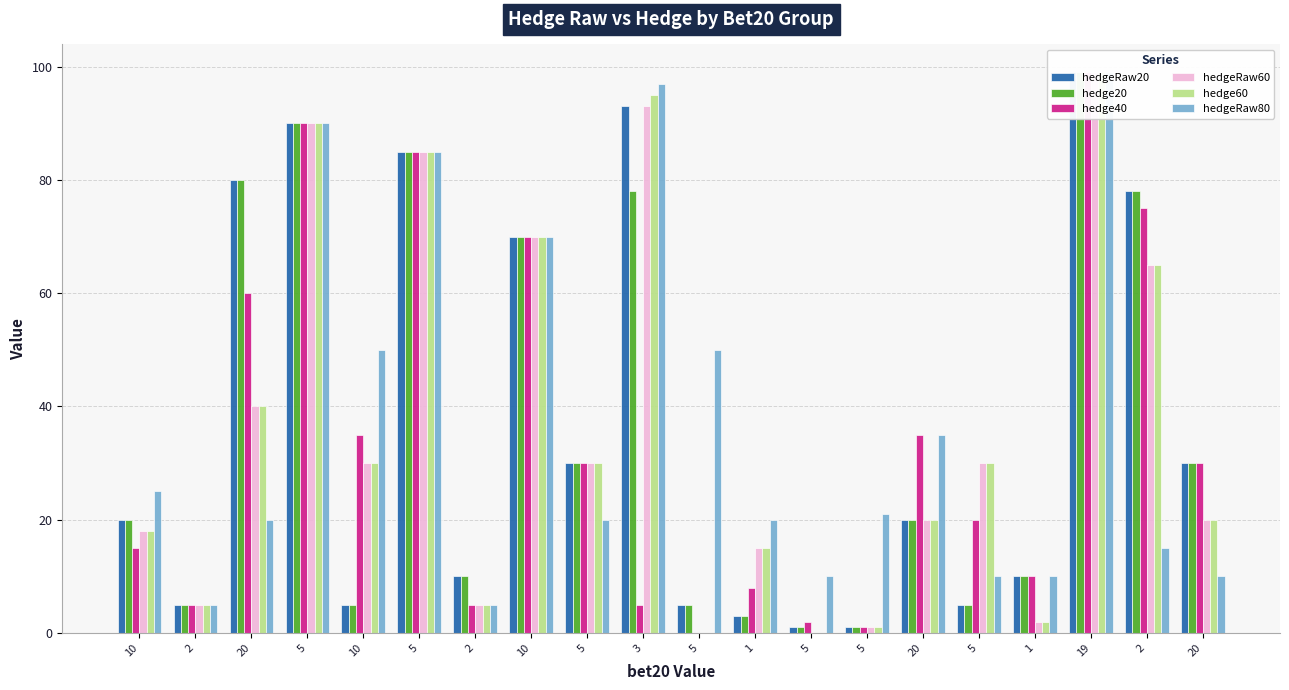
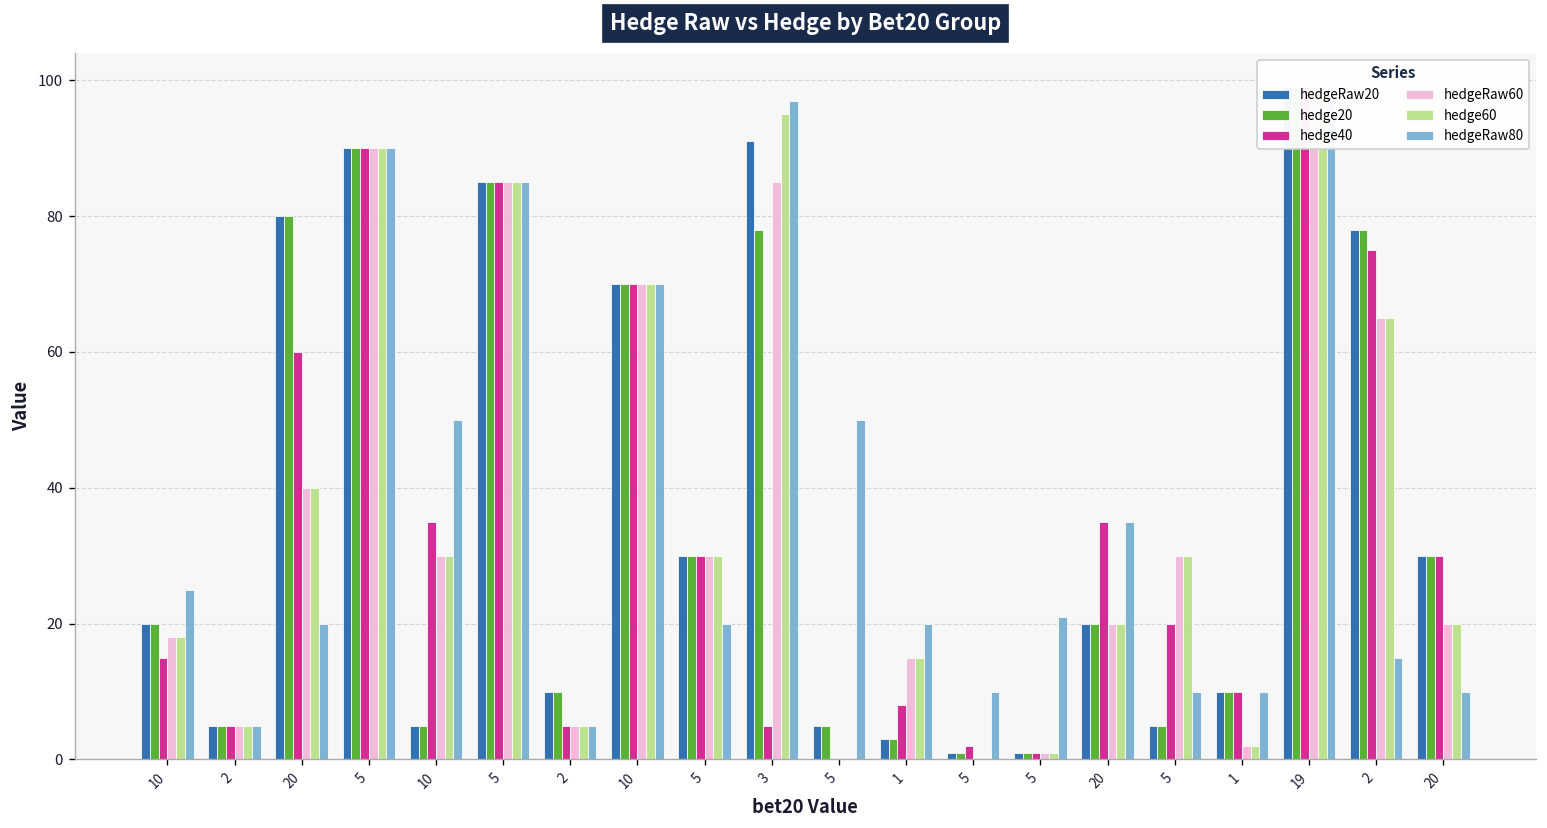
  {
    "hedgeRaw20": {
-     "3": 93
+     "3": 91
    },
    "hedge20": {
      "3": 78
    },
    "hedge40": {
      "3": 5
    },
    "hedgeRaw60": {
-     "3": 93
+     "3": 85
    },
    "hedge60": {
      "3": 95
    },
    "hedgeRaw80": {
      "3": 97
    }
  }
